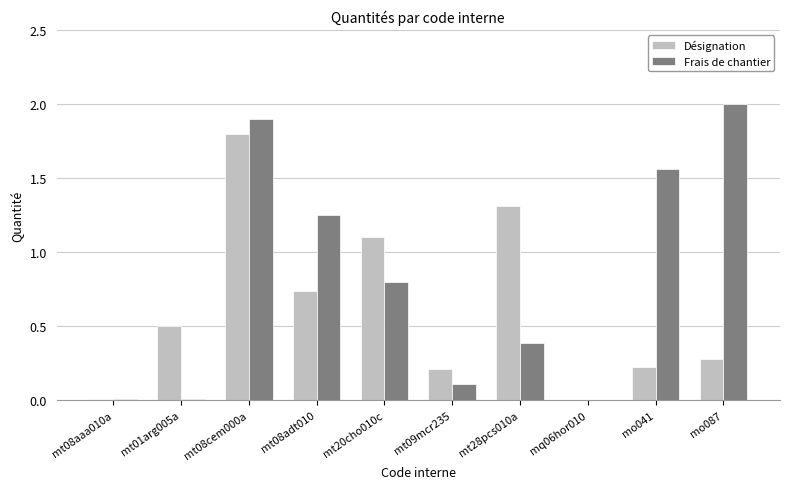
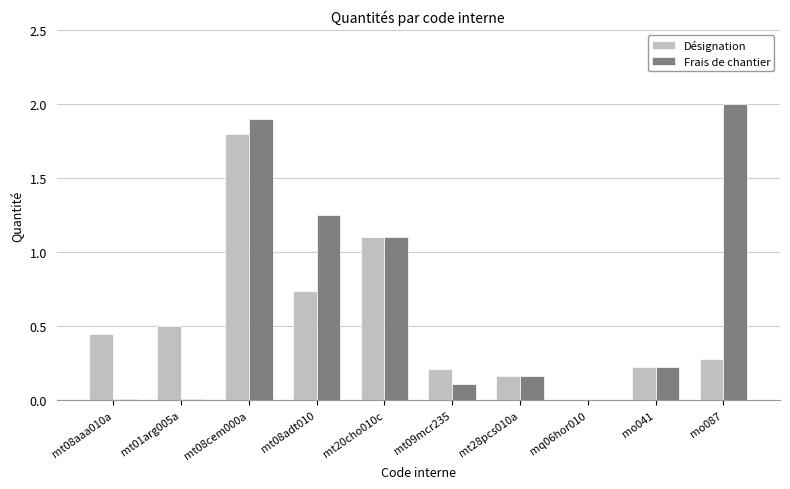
  {
    "Désignation": {
-     "mt08aaa010a": 0.01,
+     "mt08aaa010a": 0.45,
      "mt01arg005a": 0.50,
      "mt08cem000a": 1.80,
      "mt08adt010": 0.74,
      "mt20cho010c": 1.10,
      "mt09mcr235": 0.21,
-     "mt28pcs010a": 1.31,
+     "mt28pcs010a": 0.17,
      "mo041": 0.23,
      "mo087": 0.28
    },
    "Frais de chantier": {
      "mt08cem000a": 1.90,
      "mt08adt010": 1.25,
-     "mt20cho010c": 0.8,
+     "mt20cho010c": 1.1,
      "mt09mcr235": 0.11,
-     "mt28pcs010a": 0.39,
-     "mo041": 1.56,
+     "mt28pcs010a": 0.17,
+     "mo041": 0.23,
      "mo087": 2.00
    }
  }
